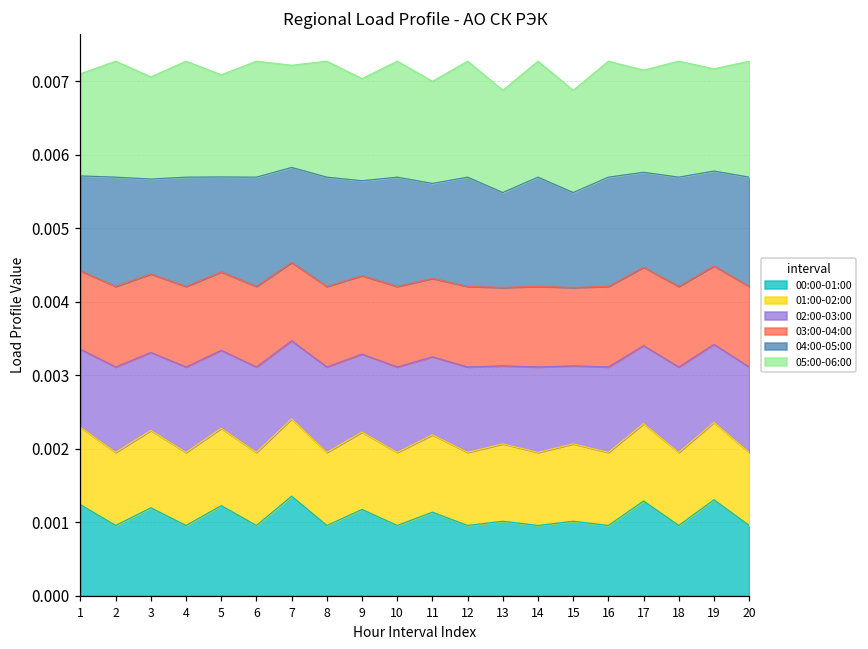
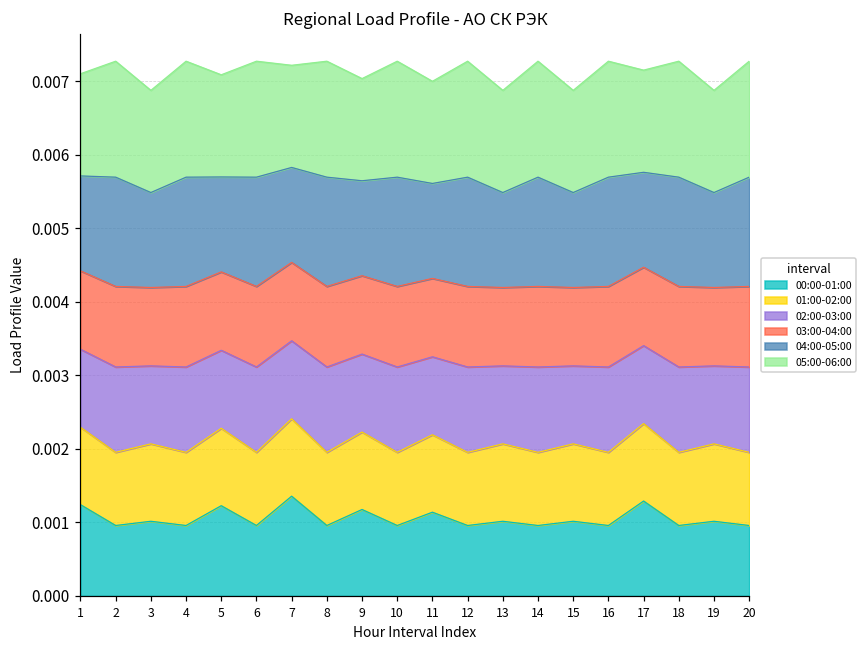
  {
    "00:00-01:00": {
      "1": 0.0012,
      "2": 0.0010,
-     "3": 0.0012,
+     "3": 0.0010,
      "4": 0.0010,
      "5": 0.0012,
      "6": 0.0010,
      "7": 0.0014,
      "8": 0.0010,
      "9": 0.0012,
      "10": 0.0010,
      "11": 0.0011,
      "12": 0.0010,
      "13": 0.0010,
      "14": 0.0010,
      "15": 0.0010,
      "16": 0.0010,
      "17": 0.0013,
      "18": 0.0010,
-     "19": 0.0013,
+     "19": 0.0010,
      "20": 0.0010
    },
    "01:00-02:00": {
      "1": 0.0011,
      "2": 0.0010,
      "3": 0.0011,
      "4": 0.0010,
      "5": 0.0011,
      "6": 0.0010,
      "7": 0.0011,
      "8": 0.0010,
      "9": 0.0011,
      "10": 0.0010,
      "11": 0.0011,
      "12": 0.0010,
      "13": 0.0011,
      "14": 0.0010,
      "15": 0.0011,
      "16": 0.0010,
      "17": 0.0011,
      "18": 0.0010,
      "19": 0.0011,
      "20": 0.0010
    },
    "02:00-03:00": {
      "1": 0.0011,
      "2": 0.0012,
      "3": 0.0011,
      "4": 0.0012,
      "5": 0.0011,
      "6": 0.0012,
      "7": 0.0011,
      "8": 0.0012,
      "9": 0.0011,
      "10": 0.0012,
      "11": 0.0011,
      "12": 0.0012,
      "13": 0.0011,
      "14": 0.0012,
      "15": 0.0011,
      "16": 0.0012,
      "17": 0.0011,
      "18": 0.0012,
      "19": 0.0011,
      "20": 0.0012
    },
    "03:00-04:00": {
      "1": 0.0011,
      "2": 0.0011,
      "3": 0.0011,
      "4": 0.0011,
      "5": 0.0011,
      "6": 0.0011,
      "7": 0.0011,
      "8": 0.0011,
      "9": 0.0011,
      "10": 0.0011,
      "11": 0.0011,
      "12": 0.0011,
      "13": 0.0011,
      "14": 0.0011,
      "15": 0.0011,
      "16": 0.0011,
      "17": 0.0011,
      "18": 0.0011,
      "19": 0.0011,
      "20": 0.0011
    },
    "04:00-05:00": {
      "1": 0.0013,
      "2": 0.0015,
      "3": 0.0013,
      "4": 0.0015,
      "5": 0.0013,
      "6": 0.0015,
      "7": 0.0013,
      "8": 0.0015,
      "9": 0.0013,
      "10": 0.0015,
      "11": 0.0013,
      "12": 0.0015,
      "13": 0.0013,
      "14": 0.0015,
      "15": 0.0013,
      "16": 0.0015,
      "17": 0.0013,
      "18": 0.0015,
      "19": 0.0013,
      "20": 0.0015
    },
    "05:00-06:00": {
      "1": 0.0014,
      "2": 0.0016,
      "3": 0.0014,
      "4": 0.0016,
      "5": 0.0014,
      "6": 0.0016,
      "7": 0.0014,
      "8": 0.0016,
      "9": 0.0014,
      "10": 0.0016,
      "11": 0.0014,
      "12": 0.0016,
      "13": 0.0014,
      "14": 0.0016,
      "15": 0.0014,
      "16": 0.0016,
      "17": 0.0014,
      "18": 0.0016,
      "19": 0.0014,
      "20": 0.0016
    }
  }
